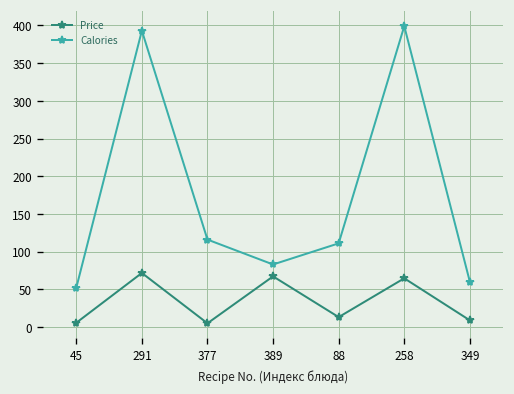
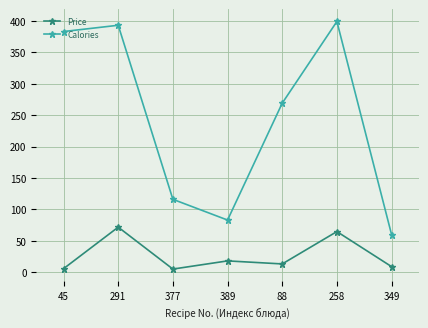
  {
    "Price": {
      "45": 10,
      "291": 70,
      "377": 0,
-     "389": 70,
+     "389": 20,
      "88": 10,
      "258": 60,
      "349": 10
    },
    "Calories": {
-     "45": 50,
+     "45": 380,
      "291": 390,
      "377": 120,
      "389": 80,
-     "88": 110,
+     "88": 270,
      "258": 400,
      "349": 60
    }
  }
